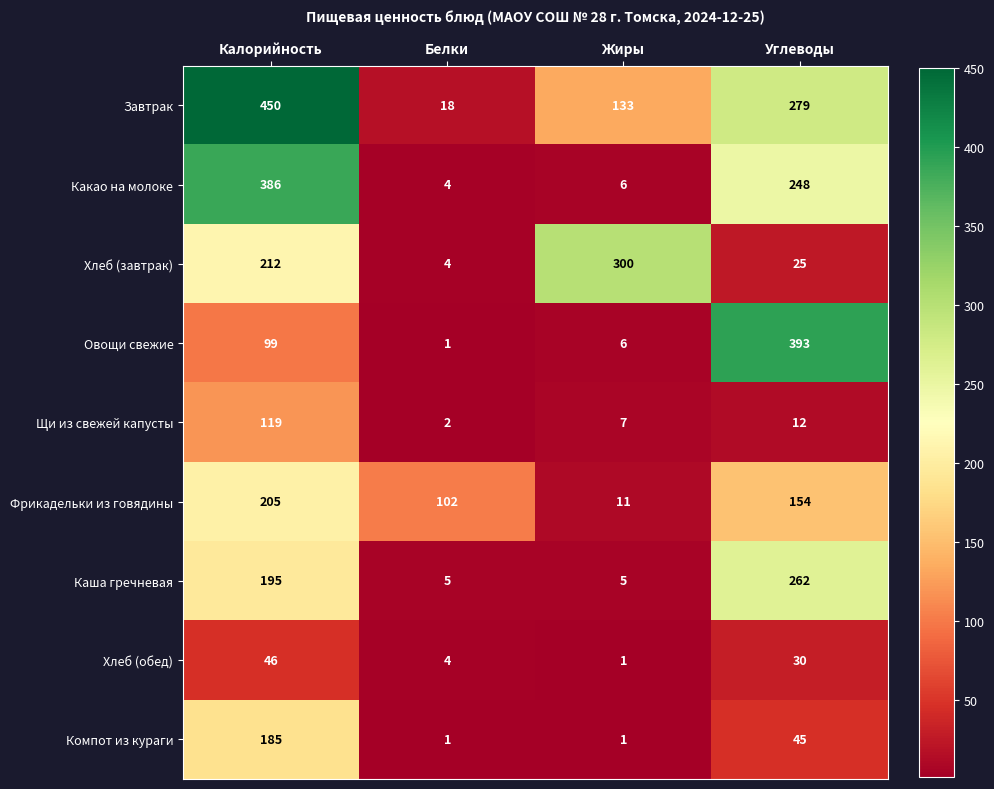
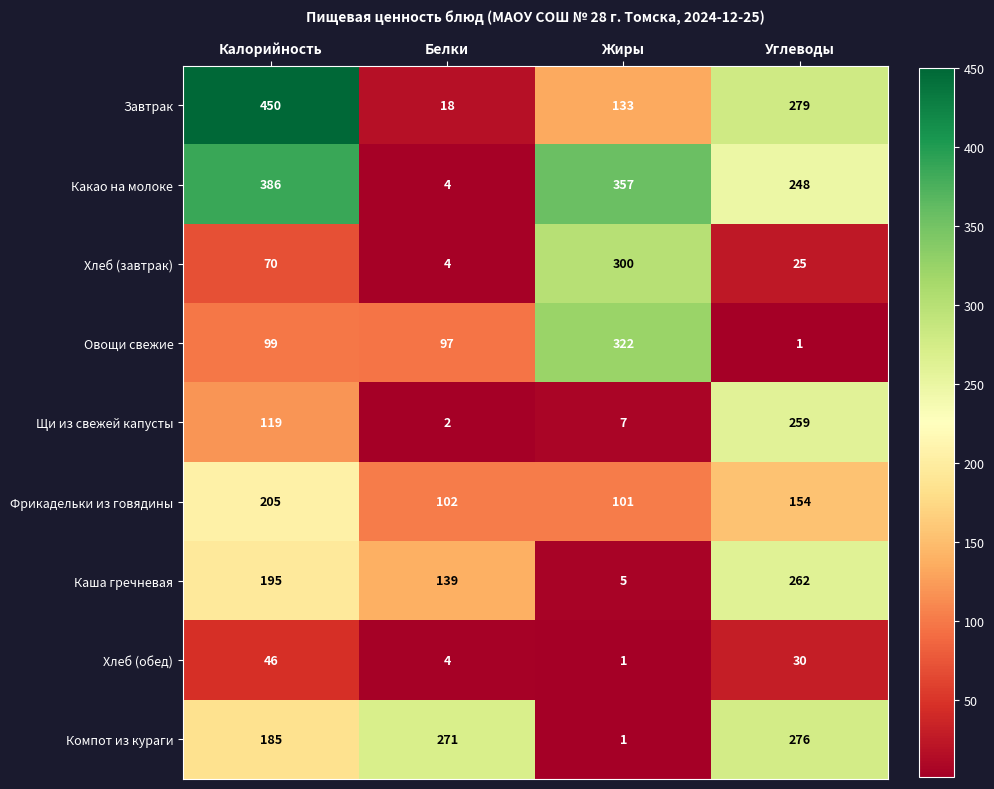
  {
    "Завтрак": {
      "Калорийность": 450,
      "Белки": 18,
      "Жиры": 133,
      "Углеводы": 279
    },
    "Какао на молоке": {
      "Калорийность": 386,
      "Белки": 4,
-     "Жиры": 6,
+     "Жиры": 357,
      "Углеводы": 248
    },
    "Хлеб (завтрак)": {
-     "Калорийность": 212,
+     "Калорийность": 70,
      "Белки": 4,
      "Жиры": 300,
      "Углеводы": 25
    },
    "Овощи свежие": {
      "Калорийность": 99,
-     "Белки": 1,
-     "Жиры": 6,
-     "Углеводы": 393
+     "Белки": 97,
+     "Жиры": 322,
+     "Углеводы": 1
    },
    "Щи из свежей капусты": {
      "Калорийность": 119,
      "Белки": 2,
      "Жиры": 7,
-     "Углеводы": 12
+     "Углеводы": 259
    },
    "Фрикадельки из говядины": {
      "Калорийность": 205,
      "Белки": 102,
-     "Жиры": 11,
+     "Жиры": 101,
      "Углеводы": 154
    },
    "Каша гречневая": {
      "Калорийность": 195,
-     "Белки": 5,
+     "Белки": 139,
      "Жиры": 5,
      "Углеводы": 262
    },
    "Хлеб (обед)": {
      "Калорийность": 46,
      "Белки": 4,
      "Жиры": 1,
      "Углеводы": 30
    },
    "Компот из кураги": {
      "Калорийность": 185,
-     "Белки": 1,
+     "Белки": 271,
      "Жиры": 1,
-     "Углеводы": 45
+     "Углеводы": 276
    }
  }
